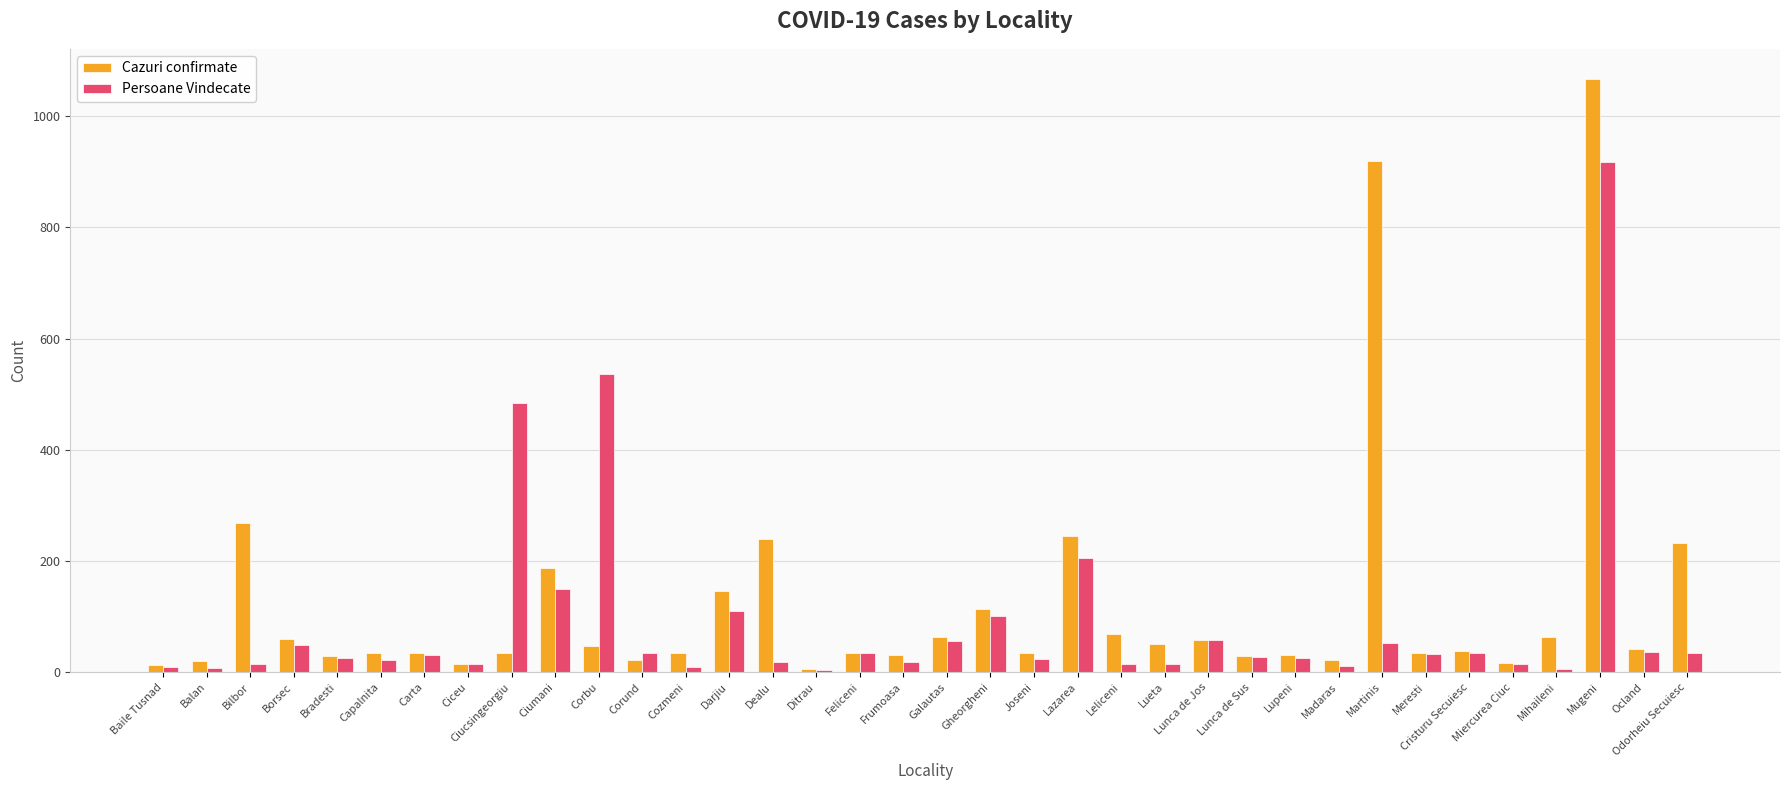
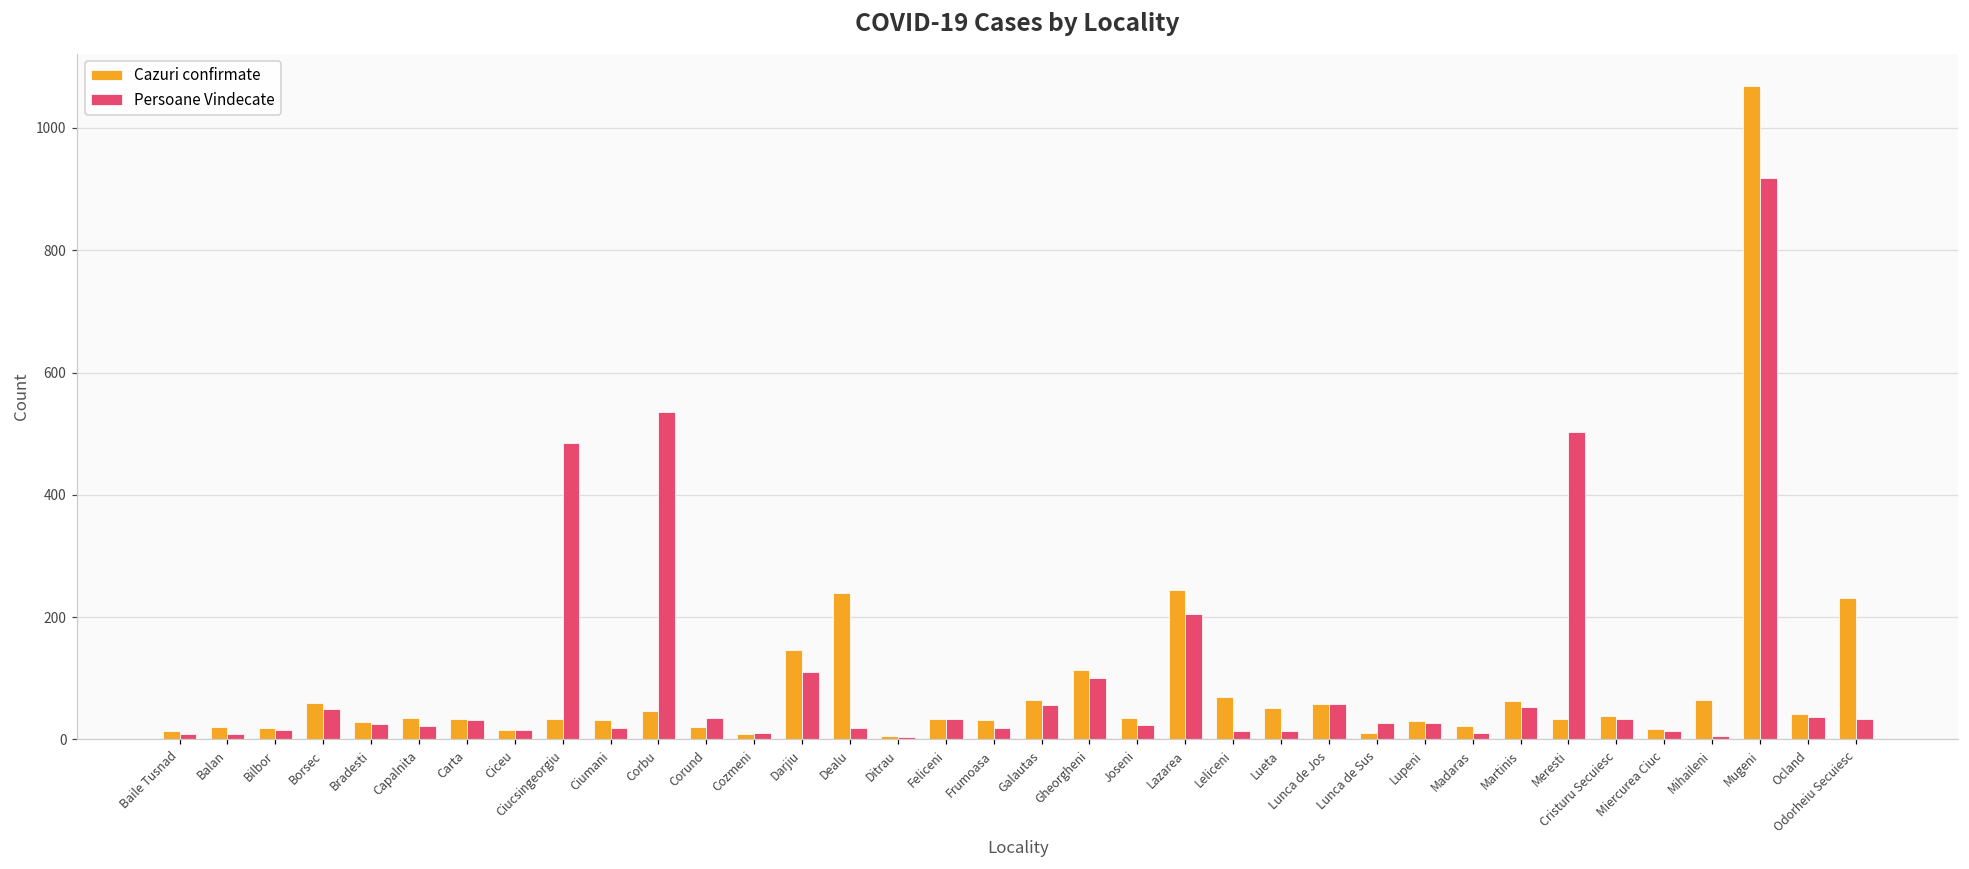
  {
    "Cazuri confirmate": {
      "Baile Tusnad": 10,
      "Balan": 20,
-     "Bilbor": 270,
+     "Bilbor": 20,
      "Borsec": 60,
      "Bradesti": 30,
      "Capalnita": 40,
      "Carta": 30,
      "Ciceu": 20,
      "Ciucsingeorgiu": 30,
-     "Ciumani": 190,
+     "Ciumani": 30,
      "Corbu": 50,
      "Corund": 20,
-     "Cozmeni": 40,
+     "Cozmeni": 10,
      "Darjiu": 150,
      "Dealu": 240,
      "Ditrau": 10,
      "Feliceni": 30,
      "Frumoasa": 30,
      "Galautas": 60,
      "Gheorgheni": 110,
      "Joseni": 40,
      "Lazarea": 250,
      "Leliceni": 70,
      "Lueta": 50,
      "Lunca de Jos": 60,
-     "Lunca de Sus": 30,
+     "Lunca de Sus": 10,
      "Lupeni": 30,
      "Madaras": 20,
-     "Martinis": 920,
+     "Martinis": 60,
      "Meresti": 30,
      "Cristuru Secuiesc": 40,
      "Miercurea Ciuc": 20,
      "Mihaileni": 60,
      "Mugeni": 1070,
      "Ocland": 40,
      "Odorheiu Secuiesc": 230
    },
    "Persoane Vindecate": {
      "Baile Tusnad": 10,
      "Balan": 10,
      "Bilbor": 20,
      "Borsec": 50,
      "Bradesti": 30,
      "Capalnita": 20,
      "Carta": 30,
      "Ciceu": 20,
      "Ciucsingeorgiu": 480,
-     "Ciumani": 150,
+     "Ciumani": 20,
      "Corbu": 540,
      "Corund": 40,
      "Cozmeni": 10,
      "Darjiu": 110,
      "Dealu": 20,
      "Feliceni": 30,
      "Frumoasa": 20,
      "Galautas": 60,
      "Gheorgheni": 100,
      "Joseni": 20,
      "Lazarea": 210,
      "Leliceni": 10,
      "Lueta": 10,
      "Lunca de Jos": 60,
      "Lunca de Sus": 30,
      "Lupeni": 30,
      "Madaras": 10,
      "Martinis": 50,
-     "Meresti": 30,
+     "Meresti": 500,
      "Cristuru Secuiesc": 30,
      "Miercurea Ciuc": 10,
      "Mihaileni": 10,
      "Mugeni": 920,
      "Ocland": 40,
      "Odorheiu Secuiesc": 30
    }
  }
